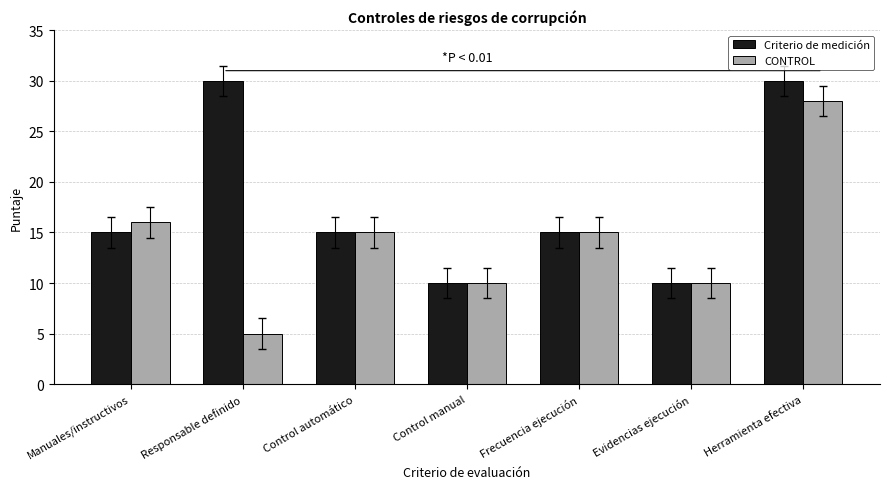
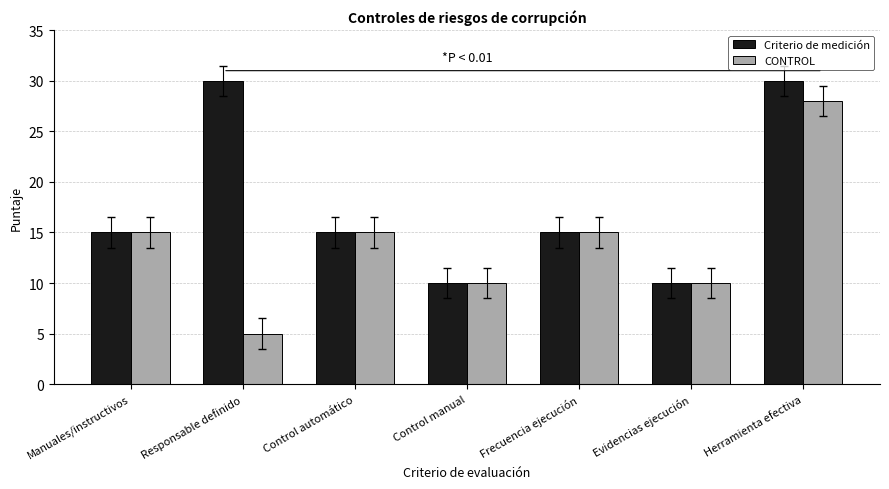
  {
    "CONTROL": {
-     "Manuales/instructivos": 16,
+     "Manuales/instructivos": 15,
      "Responsable definido": 5,
      "Control automático": 15,
      "Control manual": 10,
      "Frecuencia ejecución": 15,
      "Evidencias ejecución": 10,
      "Herramienta efectiva": 28
    }
  }
